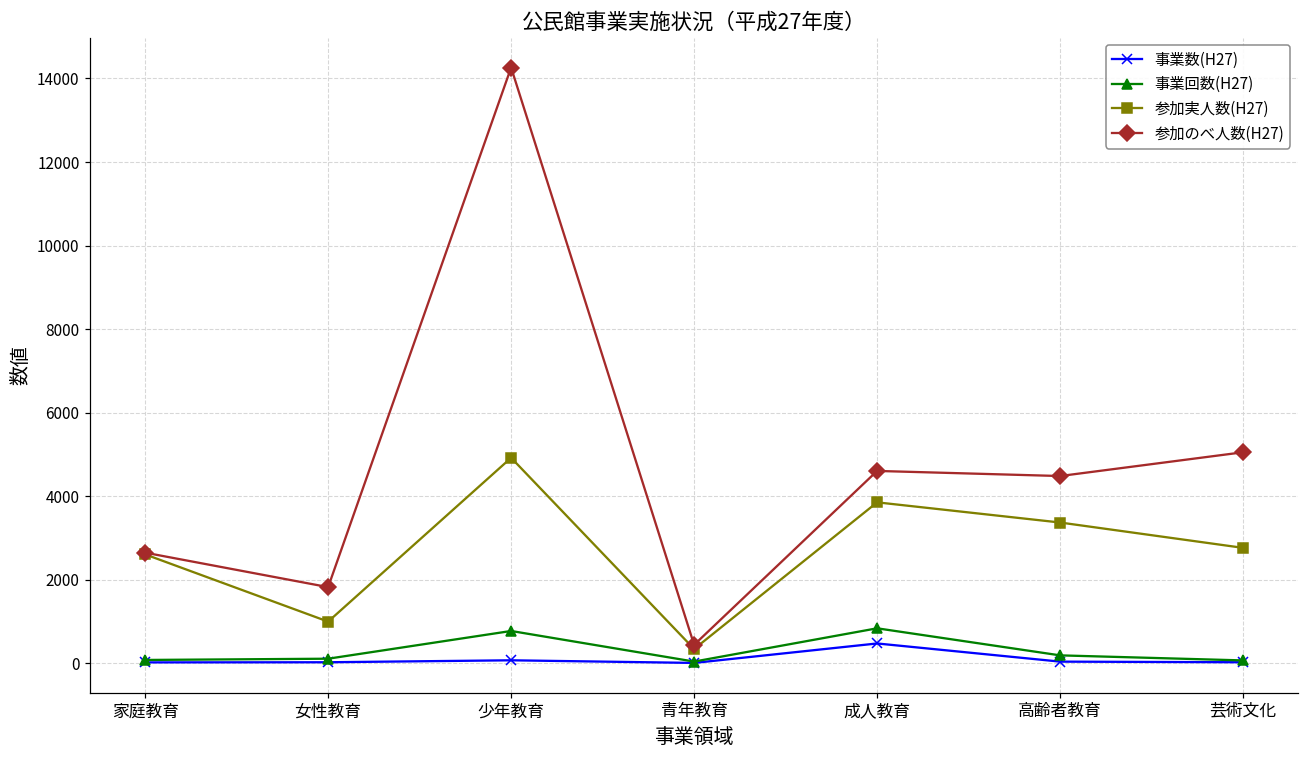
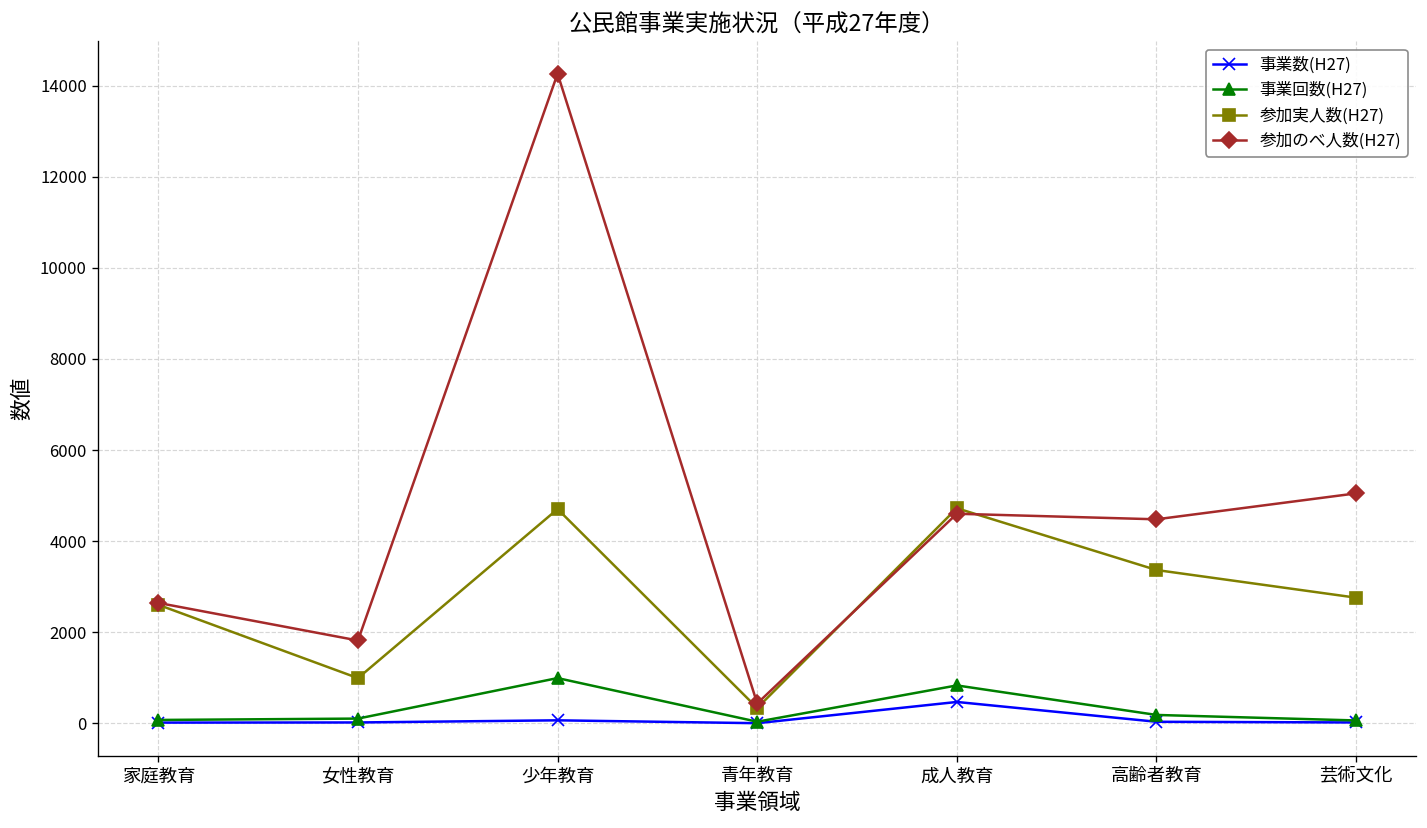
  {
    "事業数(H27)": {
      "女性教育": 0,
      "少年教育": 100,
      "成人教育": 500,
      "高齢者教育": 0
    },
    "事業回数(H27)": {
      "女性教育": 100,
-     "少年教育": 800,
+     "少年教育": 1000,
      "成人教育": 800,
      "高齢者教育": 200
    },
    "参加実人数(H27)": {
      "女性教育": 1000,
-     "少年教育": 4900,
+     "少年教育": 4700,
      "青年教育": 300,
-     "成人教育": 3900,
+     "成人教育": 4700,
      "高齢者教育": 3400,
      "芸術文化": 2800
    },
    "参加のべ人数(H27)": {
      "女性教育": 1800,
      "少年教育": 14300,
      "青年教育": 400,
      "成人教育": 4600,
      "高齢者教育": 4500,
      "芸術文化": 5100
    }
  }
